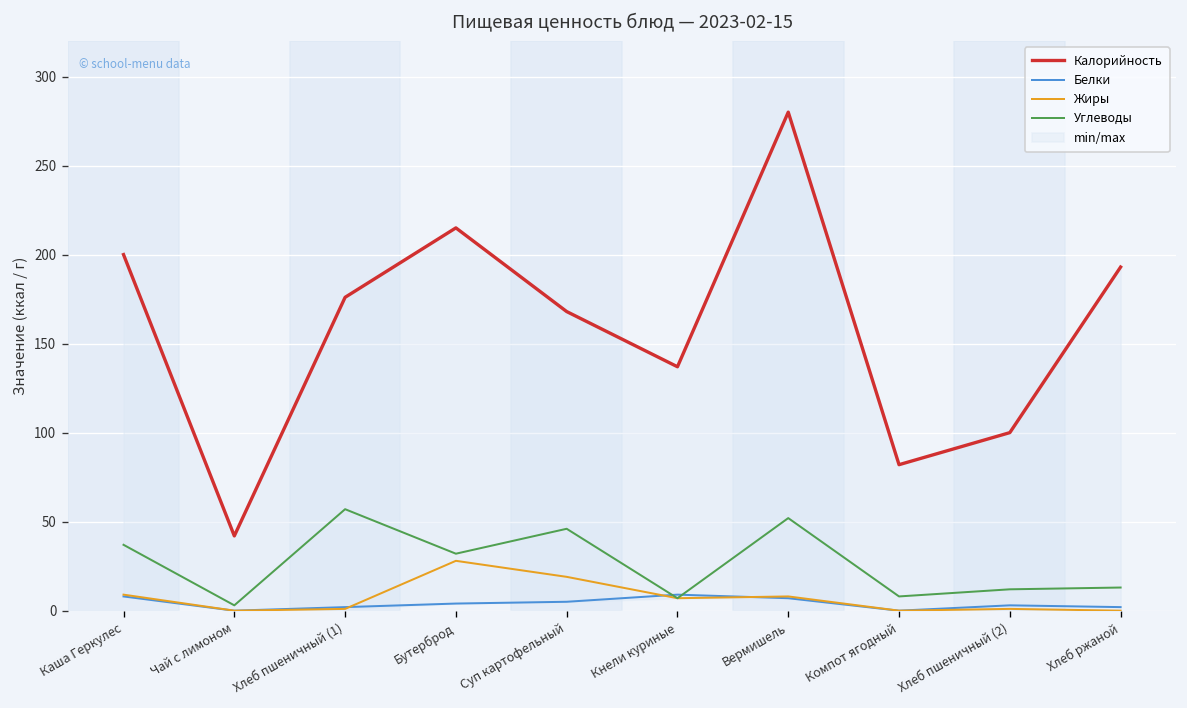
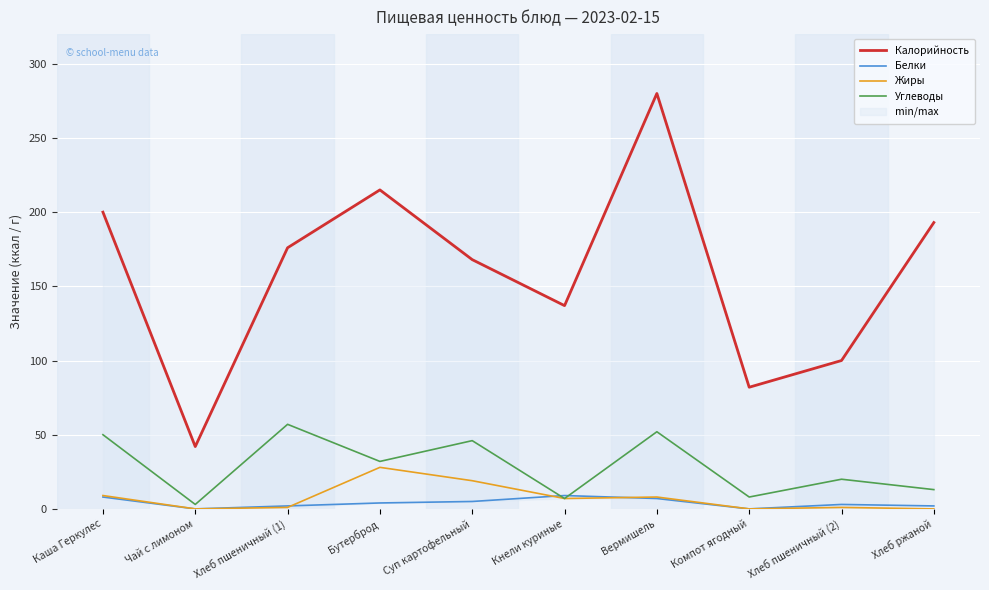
  {
    "min/max": {
      "Каша Геркулес": 200,
      "Чай с лимоном": 42,
      "Хлеб пшеничный (1)": 176,
      "Бутерброд": 215,
      "Суп картофельный": 168,
      "Кнели куриные": 137,
      "Вермишель": 280,
      "Компот ягодный": 82,
      "Хлеб пшеничный (2)": 100,
      "Хлеб ржаной": 193
    },
    "Белки": {
      "Бутерброд": 4,
      "Суп картофельный": 5,
      "Кнели куриные": 9,
      "Хлеб пшеничный (2)": 3,
      "Хлеб ржаной": 2
    },
    "Жиры": {
      "Бутерброд": 28,
      "Суп картофельный": 19,
      "Хлеб пшеничный (2)": 1,
      "Хлеб ржаной": 0
    },
    "Углеводы": {
-     "Каша Геркулес": 37,
+     "Каша Геркулес": 50,
      "Чай с лимоном": 3,
      "Хлеб пшеничный (1)": 57,
      "Бутерброд": 32,
      "Суп картофельный": 46,
      "Вермишель": 52,
      "Компот ягодный": 8,
-     "Хлеб пшеничный (2)": 12,
+     "Хлеб пшеничный (2)": 20,
      "Хлеб ржаной": 13
    }
  }
